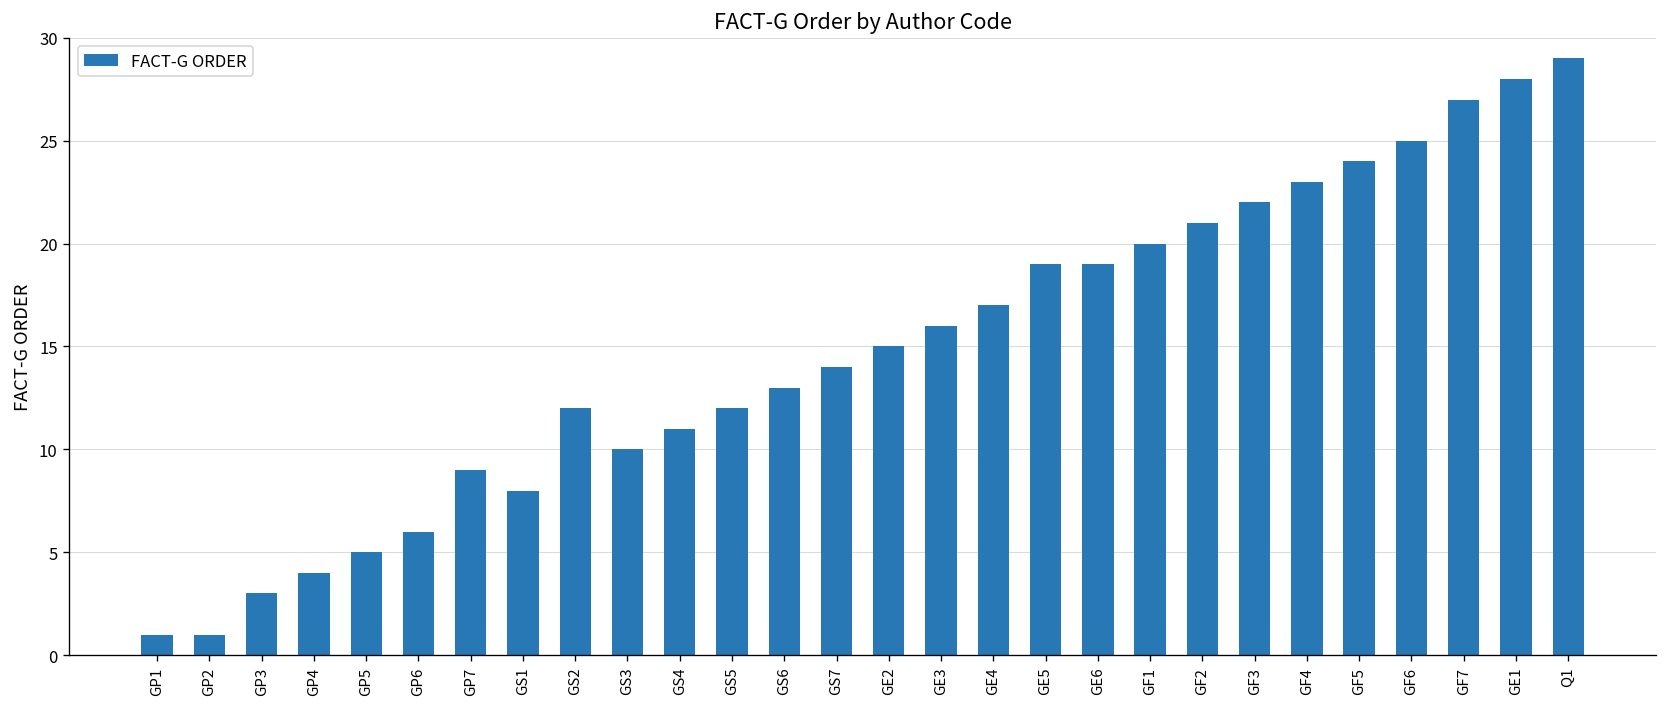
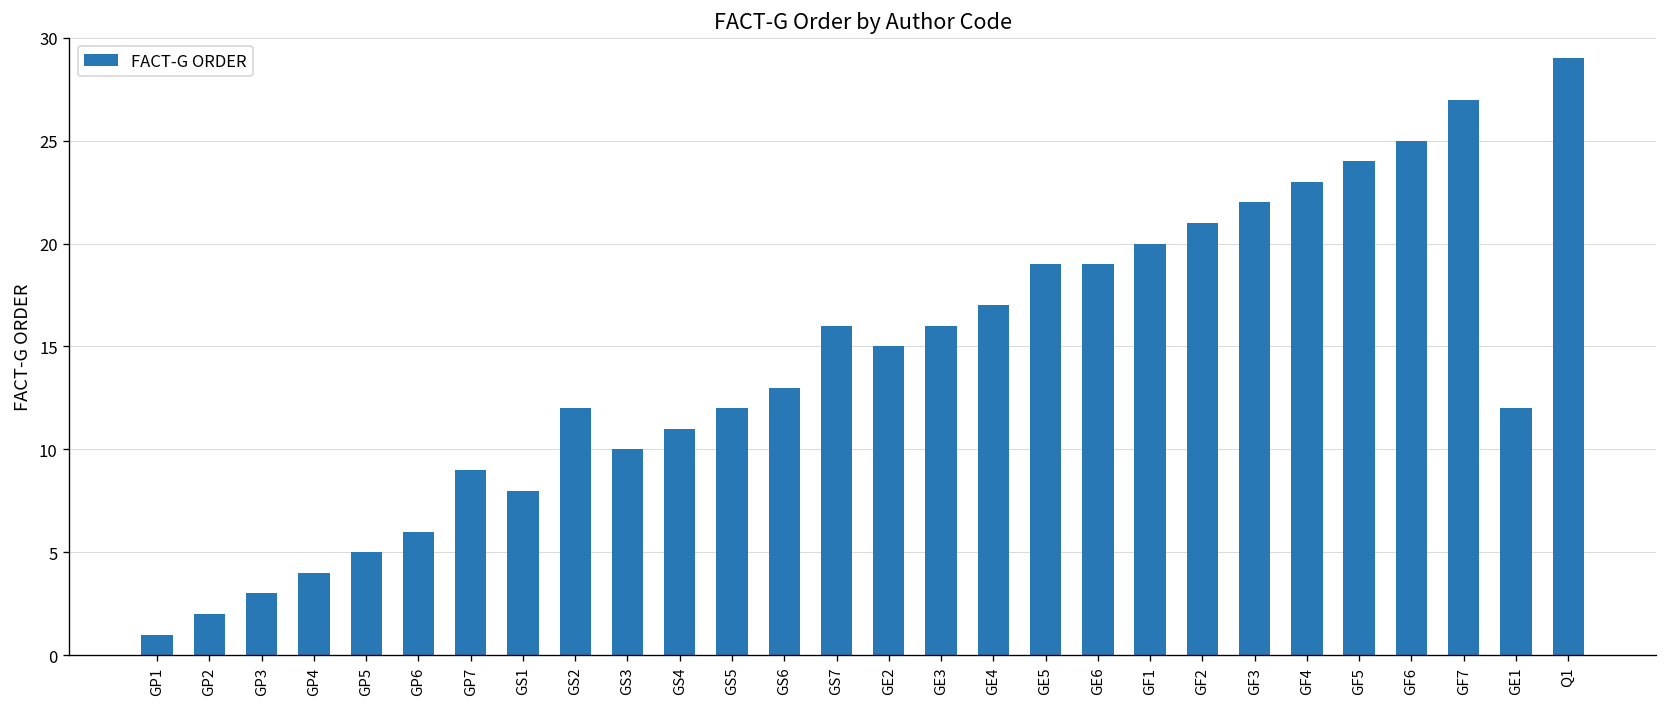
  {
    "GP1": 1,
-   "GP2": 1,
+   "GP2": 2,
    "GP3": 3,
    "GP4": 4,
    "GP5": 5,
    "GP6": 6,
    "GP7": 9,
    "GS1": 8,
    "GS2": 12,
    "GS3": 10,
    "GS4": 11,
    "GS5": 12,
    "GS6": 13,
-   "GS7": 14,
+   "GS7": 16,
    "GE2": 15,
    "GE3": 16,
    "GE4": 17,
    "GE5": 19,
    "GE6": 19,
    "GF1": 20,
    "GF2": 21,
    "GF3": 22,
    "GF4": 23,
    "GF5": 24,
    "GF6": 25,
    "GF7": 27,
-   "GE1": 28,
+   "GE1": 12,
    "Q1": 29
  }
